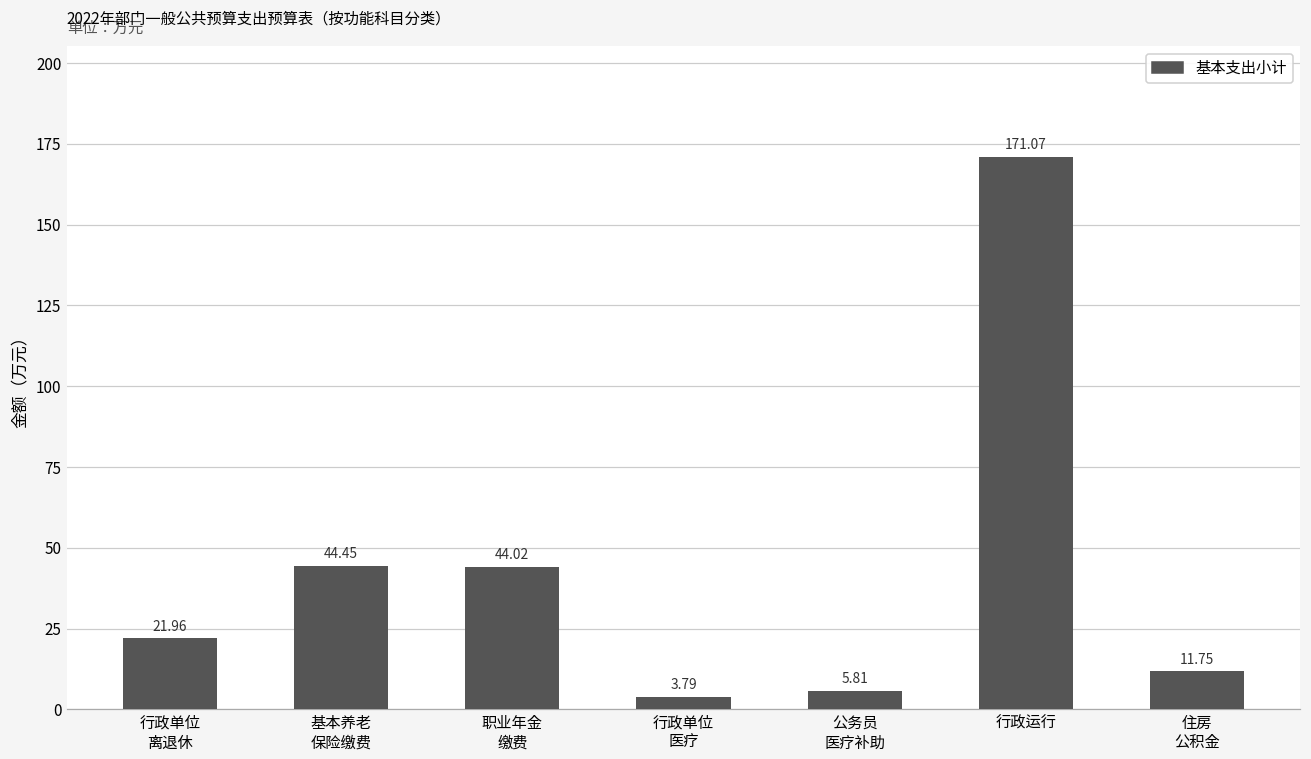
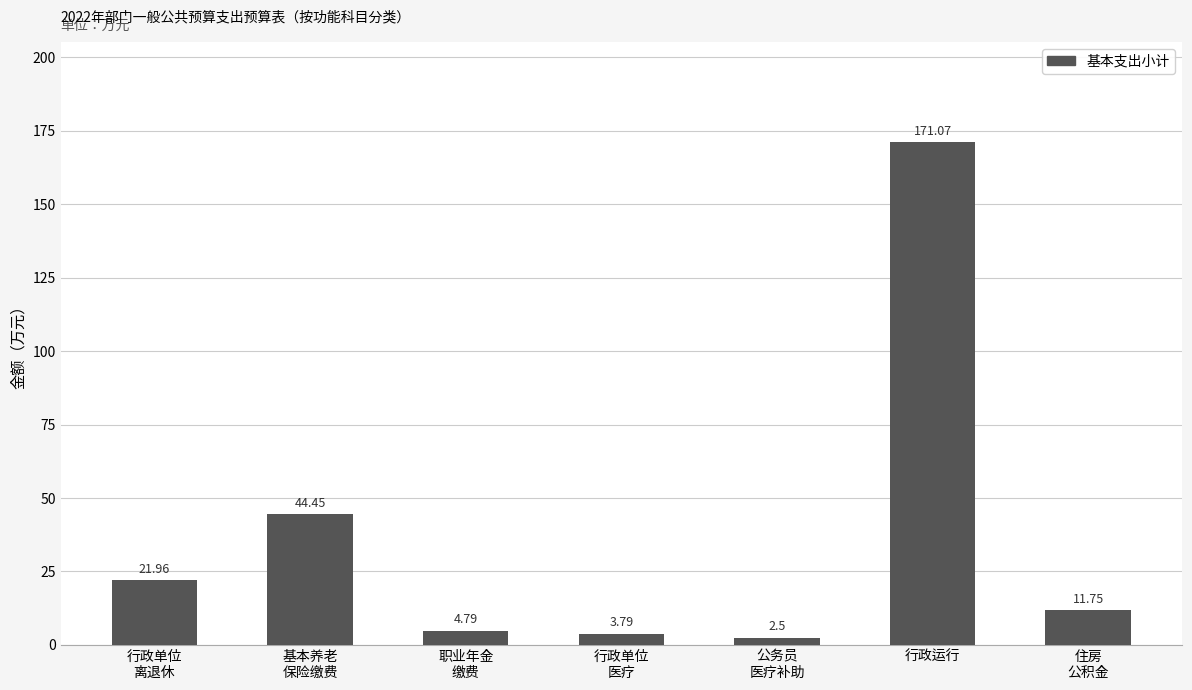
  {
    "行政单位 离退休": 21.96,
    "基本养老 保险缴费": 44.45,
-   "职业年金 缴费": 44.02,
+   "职业年金 缴费": 4.79,
    "行政单位 医疗": 3.79,
-   "公务员 医疗补助": 5.81,
+   "公务员 医疗补助": 2.5,
    "行政运行": 171.07,
    "住房 公积金": 11.75
  }
